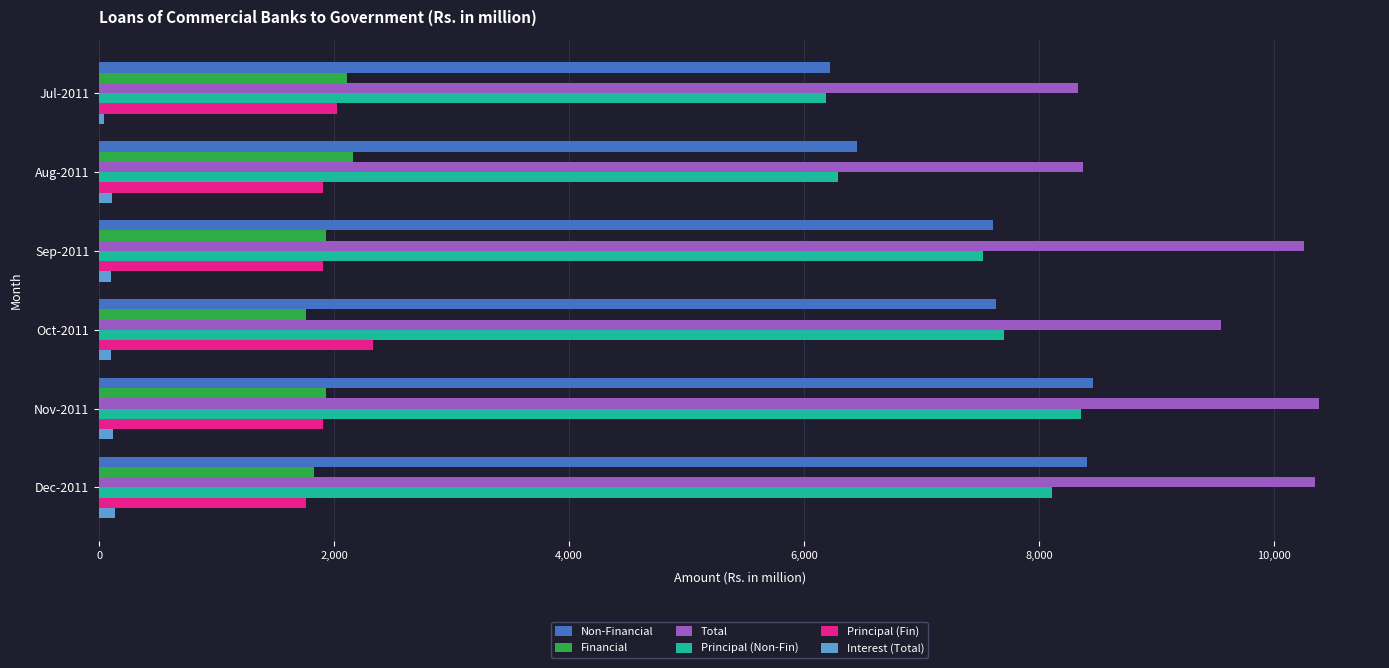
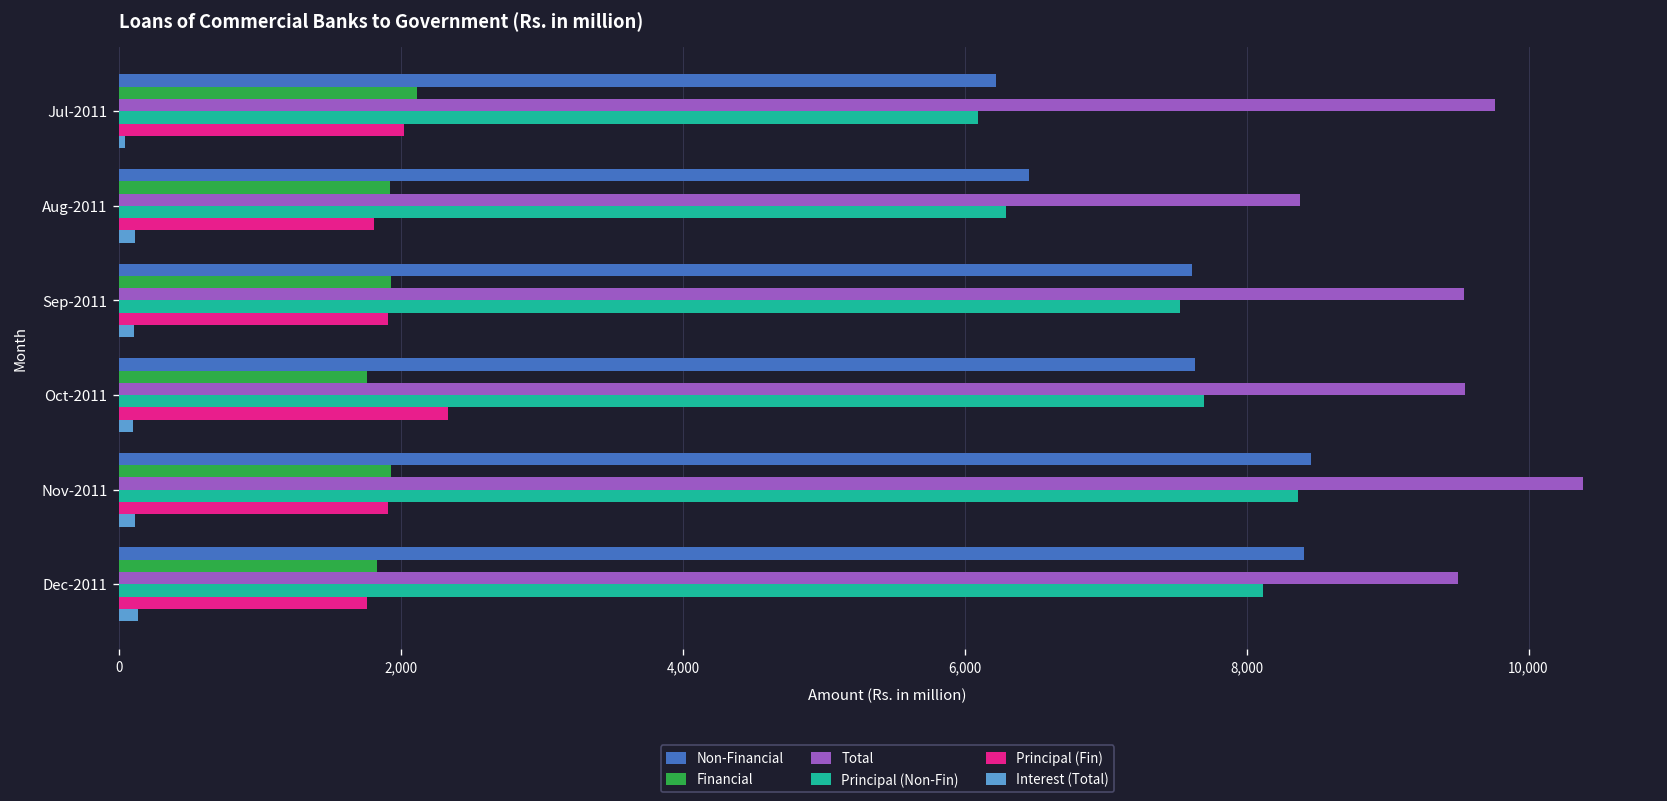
  {
    "Financial": {
      "Jul-2011": "2,110",
-     "Aug-2011": "2,160",
+     "Aug-2011": "1,920",
      "Sep-2011": "1,930",
      "Oct-2011": "1,760",
      "Nov-2011": "1,930",
      "Dec-2011": "1,830"
    },
    "Total": {
-     "Jul-2011": "8,340",
+     "Jul-2011": "9,760",
      "Aug-2011": "8,380",
-     "Sep-2011": "10,260",
+     "Sep-2011": "9,540",
      "Oct-2011": "9,550",
      "Nov-2011": "10,390",
-     "Dec-2011": "10,350"
+     "Dec-2011": "9,500"
    },
    "Principal (Non-Fin)": {
-     "Jul-2011": "6,190",
+     "Jul-2011": "6,090",
      "Aug-2011": "6,290",
      "Sep-2011": "7,530",
      "Oct-2011": "7,700",
      "Nov-2011": "8,360",
      "Dec-2011": "8,110"
    },
    "Principal (Fin)": {
      "Jul-2011": "2,020",
-     "Aug-2011": "1,910",
+     "Aug-2011": "1,810",
      "Sep-2011": "1,910",
      "Oct-2011": "2,330",
      "Nov-2011": "1,910",
      "Dec-2011": "1,760"
    }
  }
